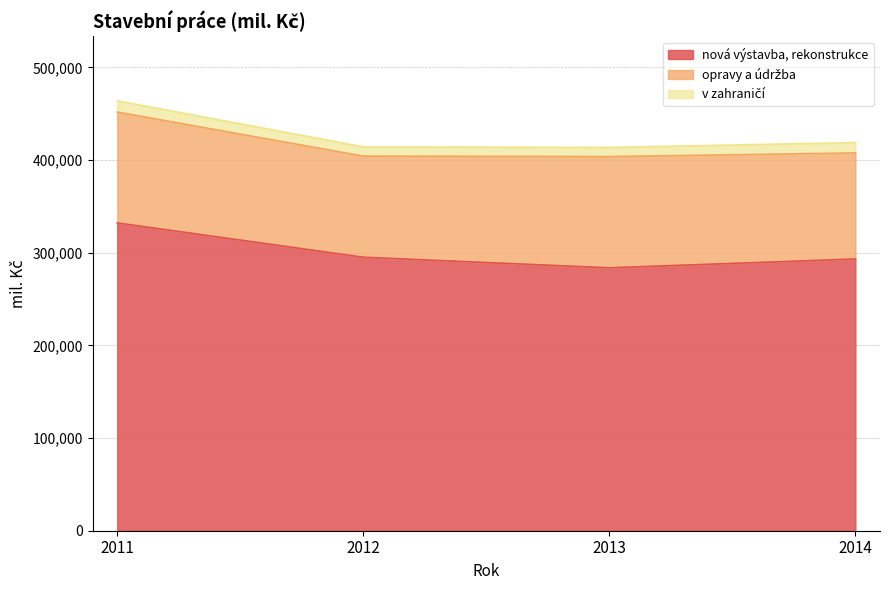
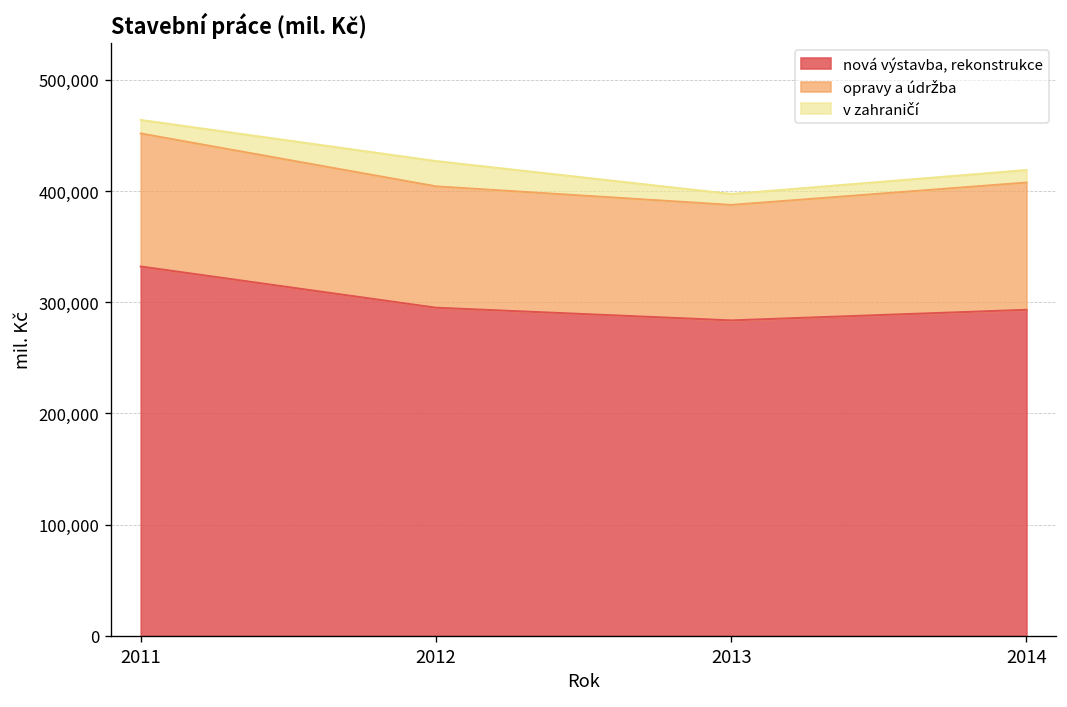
  {
    "nová výstavba, rekonstrukce": {
      "2011": "330,000",
      "2012": "300,000",
      "2013": "280,000",
      "2014": "290,000"
    },
    "opravy a údržba": {
      "2011": "120,000",
      "2012": "110,000",
-     "2013": "120,000",
+     "2013": "100,000",
      "2014": "110,000"
    },
    "v zahraničí": {
      "2011": "10,000",
-     "2012": "10,000",
+     "2012": "20,000",
      "2013": "10,000",
      "2014": "10,000"
    }
  }
